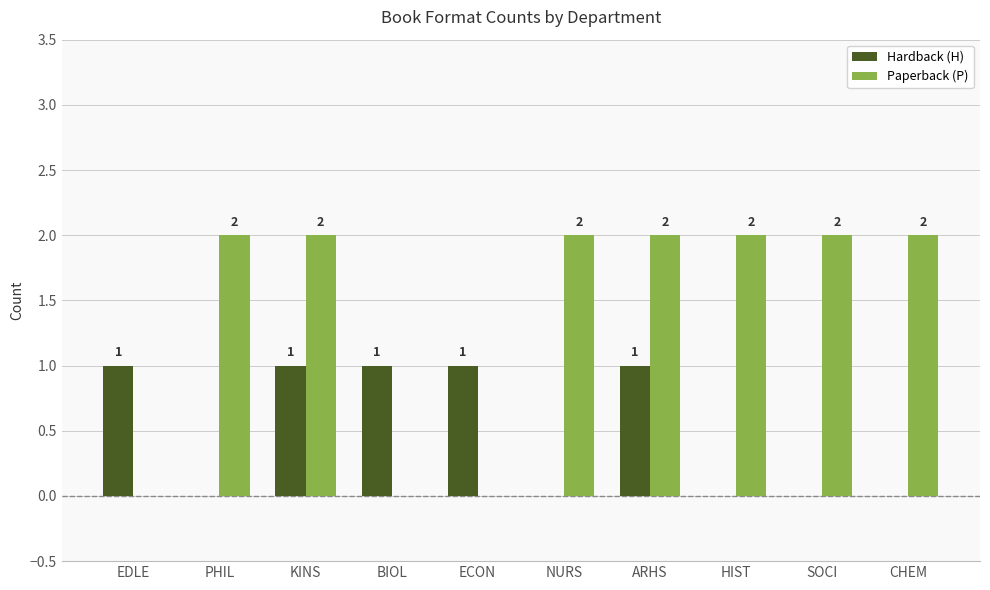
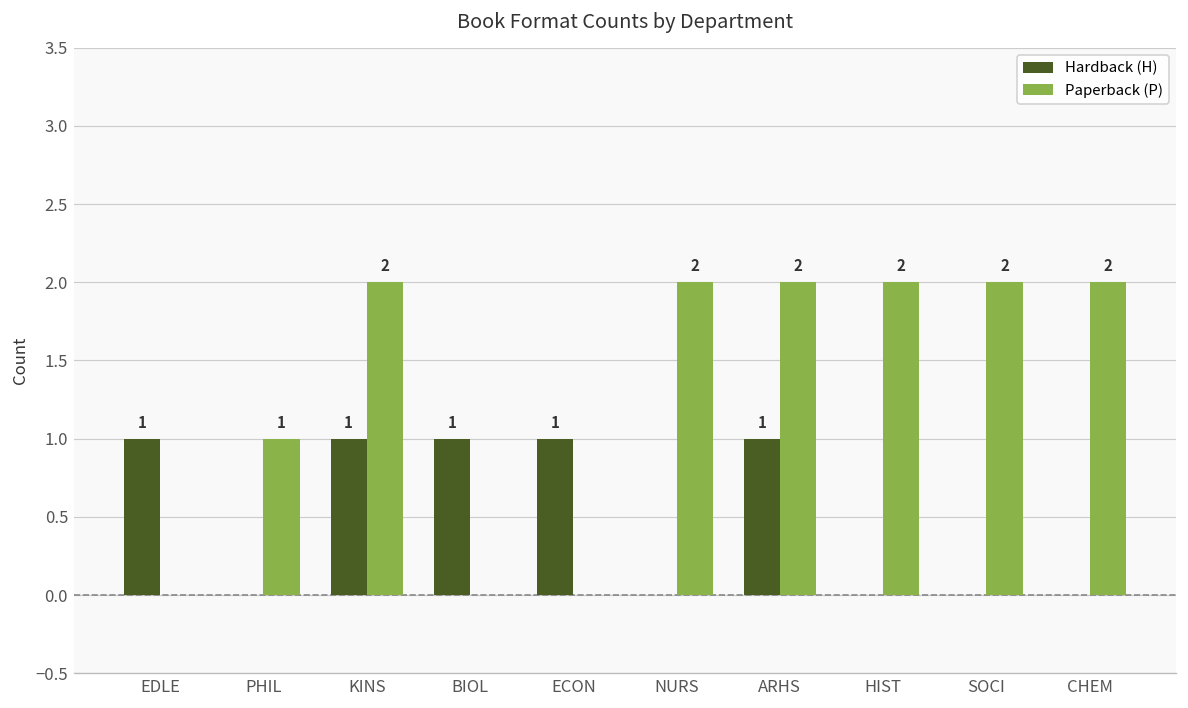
  {
    "Hardback (H)": {
      "EDLE": 1,
      "KINS": 1,
      "BIOL": 1,
      "ECON": 1,
      "ARHS": 1
    },
    "Paperback (P)": {
-     "PHIL": 2,
+     "PHIL": 1,
      "KINS": 2,
      "NURS": 2,
      "ARHS": 2,
      "HIST": 2,
      "SOCI": 2,
      "CHEM": 2
    }
  }
